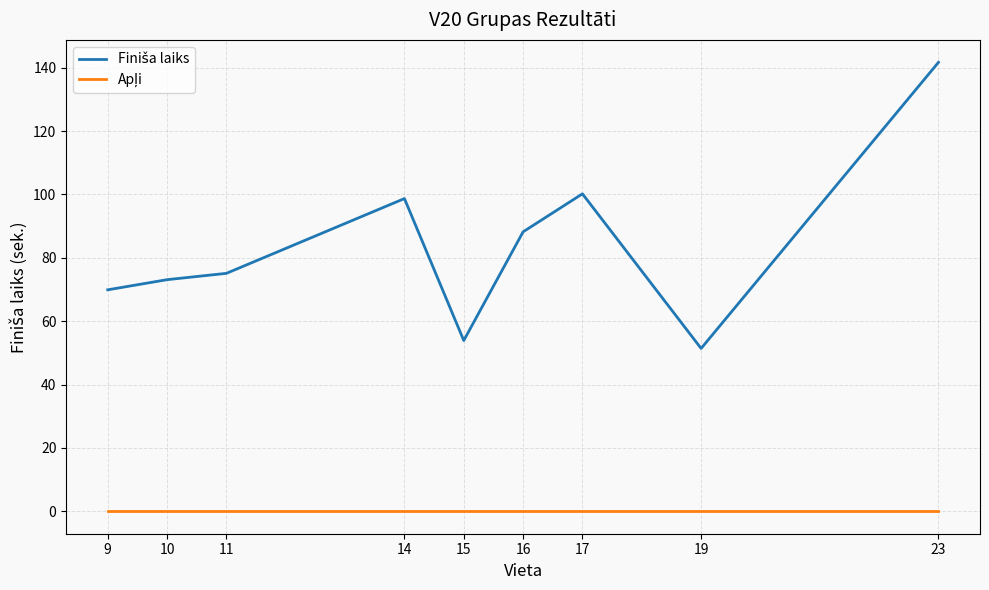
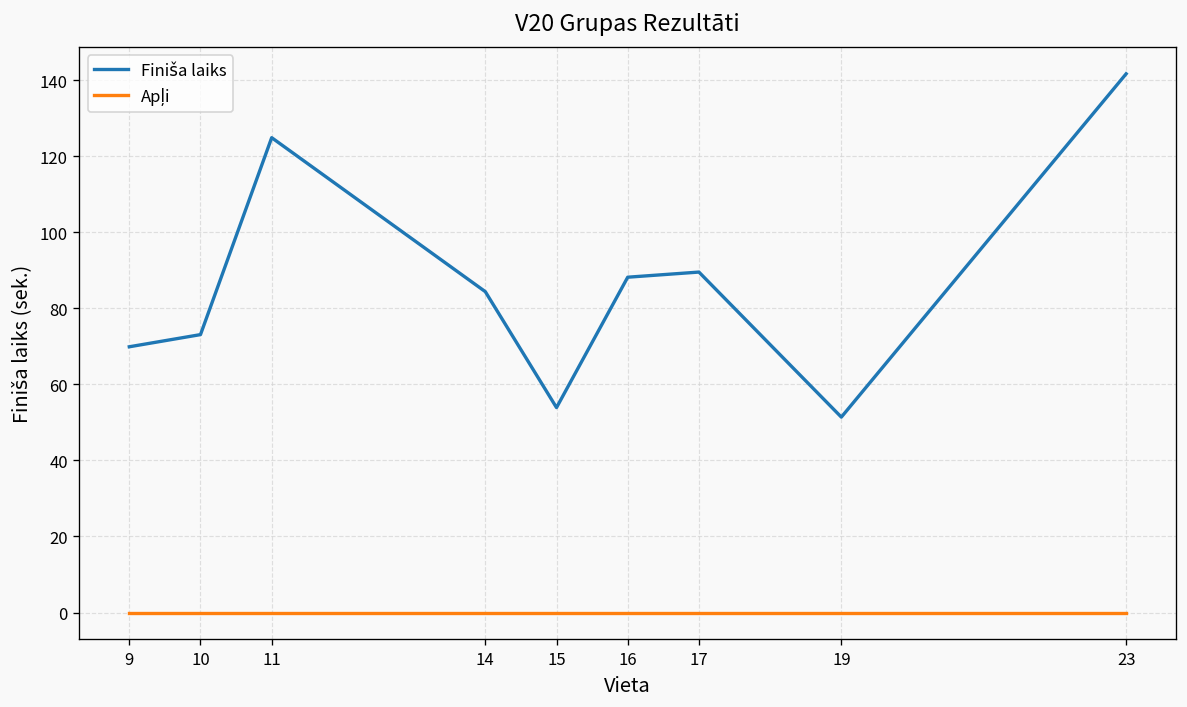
  {
    "Finiša laiks": {
      "9": 70,
      "10": 73,
-     "11": 75,
-     "14": 99,
+     "11": 125,
+     "14": 84,
      "15": 54,
      "16": 88,
-     "17": 100,
+     "17": 90,
      "19": 51,
      "23": 142
    },
    "Apļi": {
      "9": 0,
      "10": 0,
      "11": 0,
      "14": 0,
      "15": 0,
      "16": 0,
      "17": 0,
      "19": 0,
      "23": 0
    }
  }
